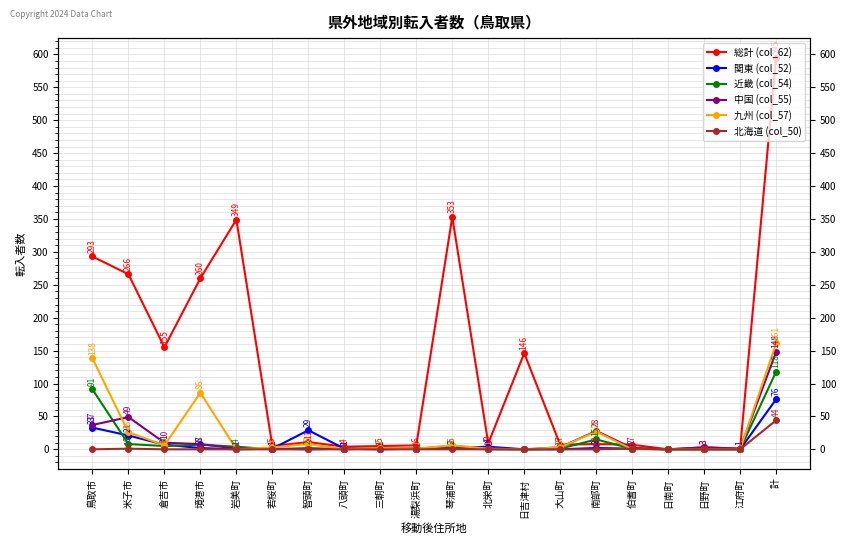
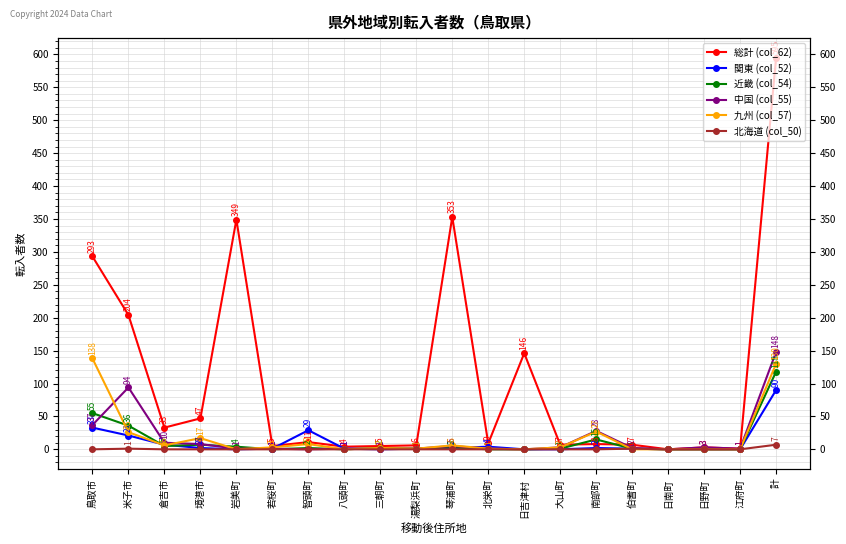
  {
    "総計 (col_62)": {
      "鳥取市": 293,
-     "米子市": 266,
-     "倉吉市": 155,
-     "境港市": 260,
+     "米子市": 204,
+     "倉吉市": 33,
+     "境港市": 47,
      "岩美町": 349,
      "琴浦町": 353,
      "日吉津村": 146
    },
    "関東 (col_52)": {
      "智頭町": 29,
-     "計": 76
+     "計": 90
    },
    "近畿 (col_54)": {
-     "鳥取市": 91,
-     "米子市": 8
+     "鳥取市": 55,
+     "米子市": 36
    },
    "中国 (col_55)": {
-     "米子市": 49,
+     "米子市": 94,
      "計": 148
    },
    "九州 (col_57)": {
      "鳥取市": 138,
-     "境港市": 86,
-     "計": 161
+     "境港市": 17,
+     "計": 130
    },
    "北海道 (col_50)": {
      "米子市": 1,
-     "計": 44
+     "計": 7
    }
  }
